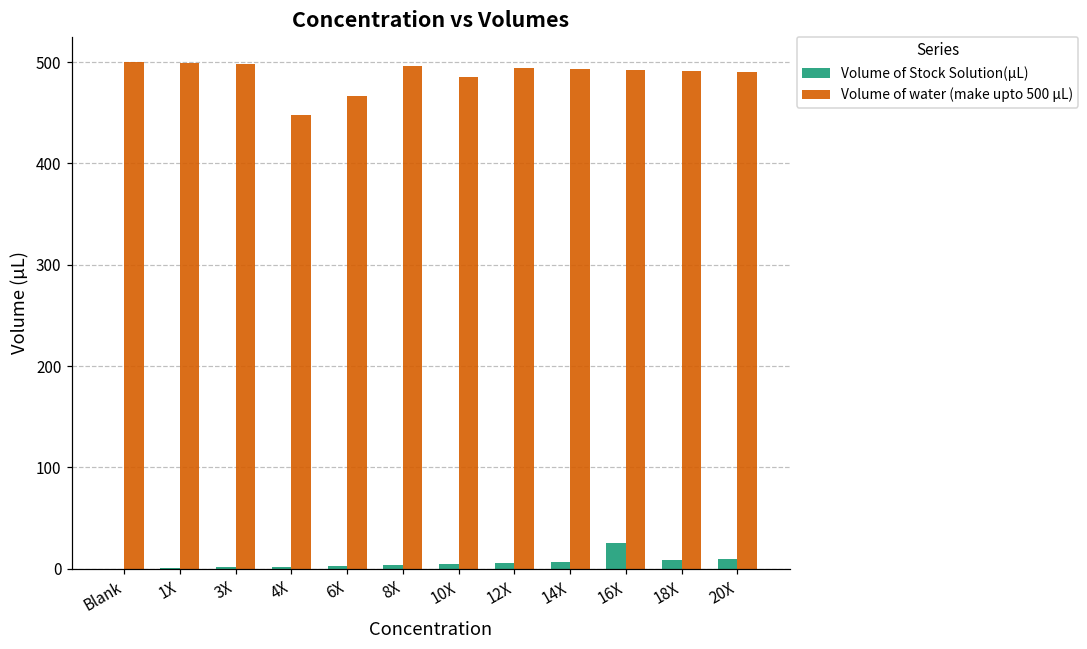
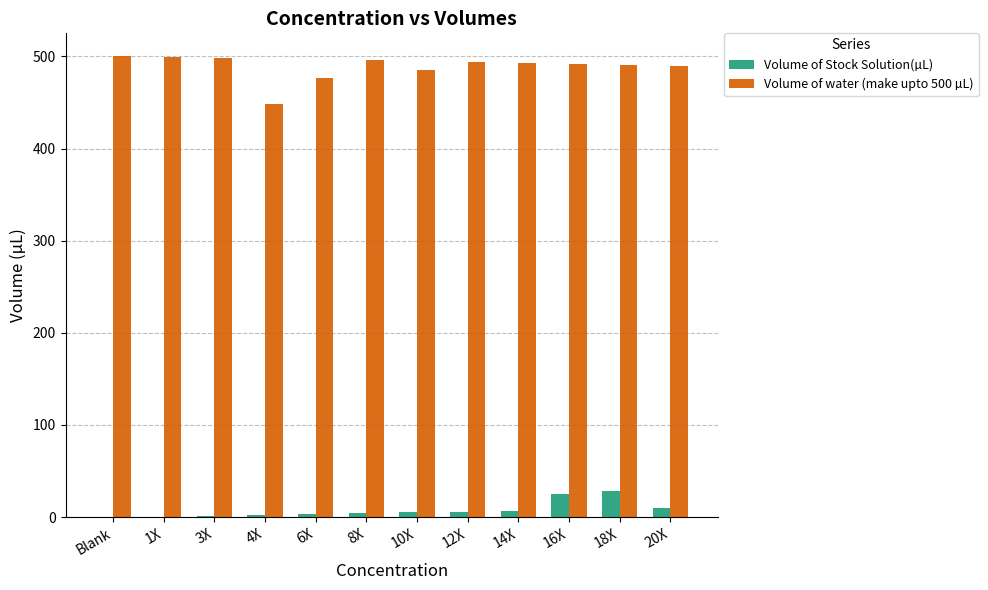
  {
    "Volume of Stock Solution(µL)": {
      "Blank": 0,
      "6X": 0,
      "8X": 0,
      "10X": 10,
      "12X": 10,
      "14X": 10,
      "16X": 30,
-     "18X": 10,
+     "18X": 30,
      "20X": 10
    },
    "Volume of water (make upto 500 µL)": {
      "Blank": 500,
      "1X": 500,
      "3X": 500,
      "4X": 450,
-     "6X": 470,
+     "6X": 480,
      "8X": 500,
      "10X": 490,
      "12X": 490,
      "14X": 490,
      "16X": 490,
      "18X": 490,
      "20X": 490
    }
  }
